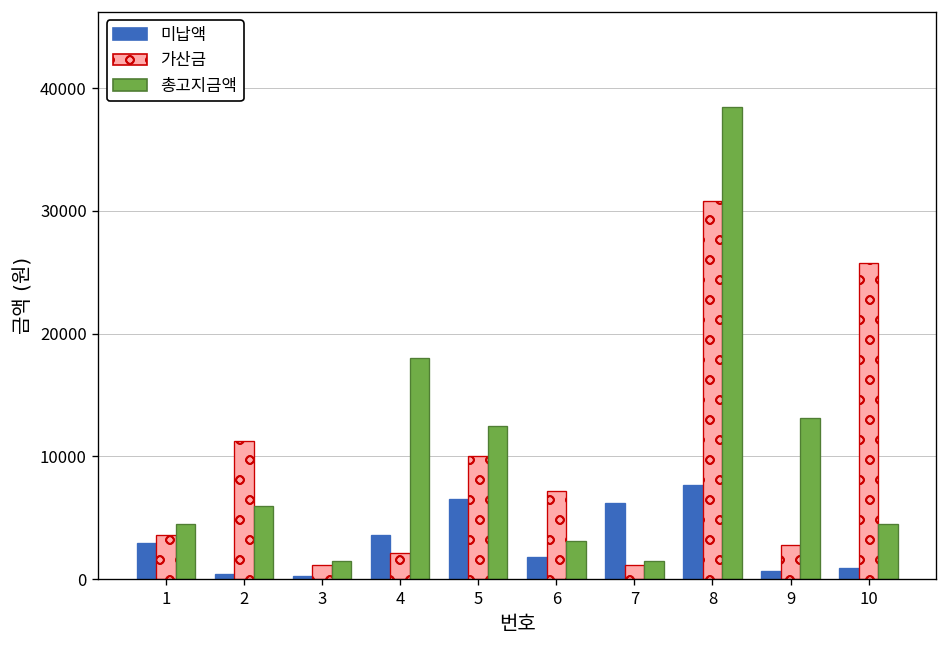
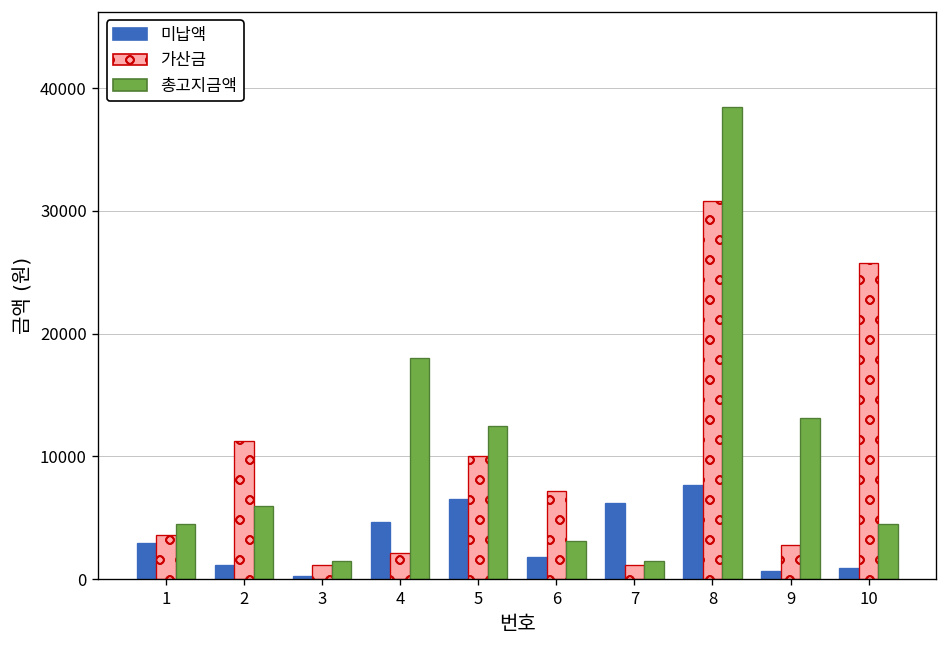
  {
    "미납액": {
      "1": 3000,
-     "2": 400,
+     "2": 1200,
      "3": 300,
-     "4": 3600,
+     "4": 4700,
      "5": 6500,
      "6": 1800,
      "7": 6200,
      "8": 7700,
      "9": 700,
      "10": 900
    },
    "가산금": {
      "1": 3600,
      "2": 11200,
      "3": 1200,
      "4": 2100,
      "5": 10000,
      "6": 7200,
      "7": 1200,
      "8": 30800,
      "9": 2800,
      "10": 25800
    },
    "총고지금액": {
      "1": 4500,
      "2": 6000,
      "3": 1500,
      "4": 18000,
      "5": 12500,
      "6": 3100,
      "7": 1500,
      "8": 38500,
      "9": 13100,
      "10": 4500
    }
  }
